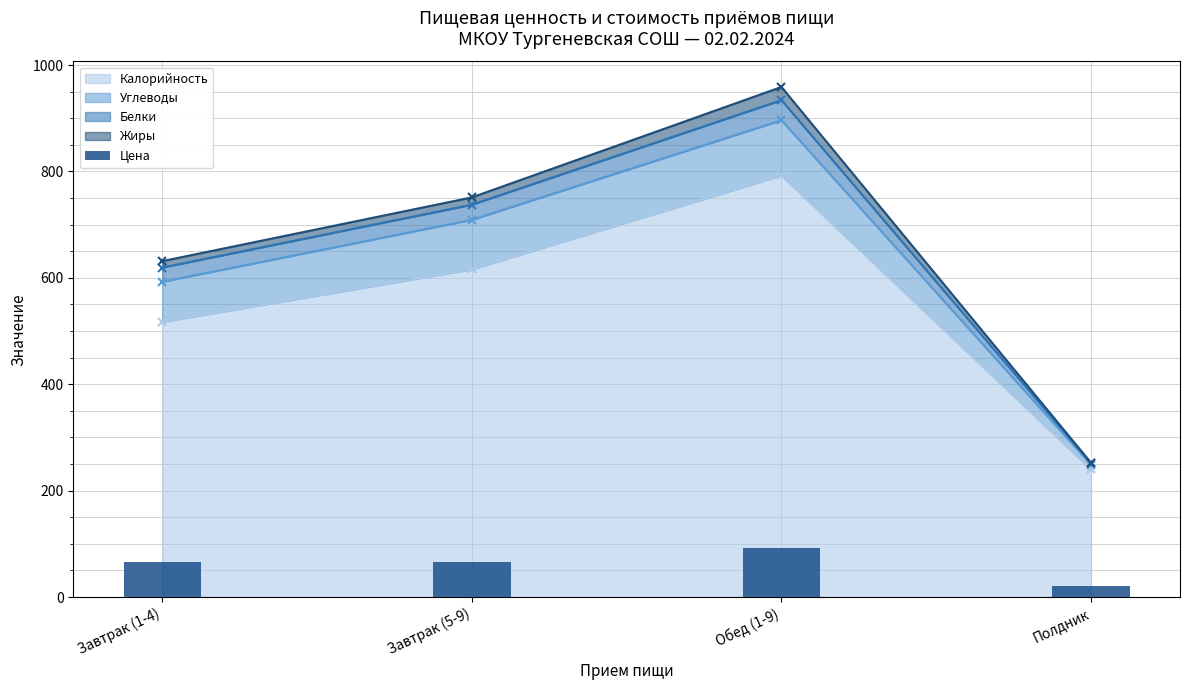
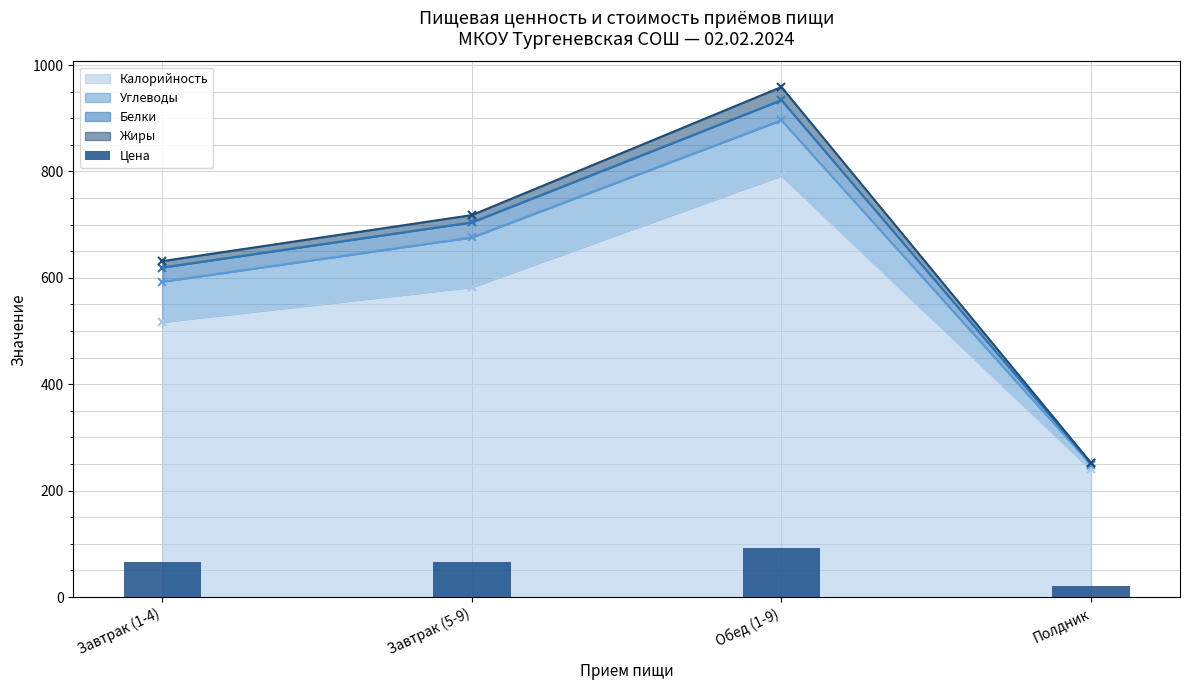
  {
    "Калорийность": {
      "Завтрак (1-4)": 520,
-     "Завтрак (5-9)": 620,
+     "Завтрак (5-9)": 580,
      "Обед (1-9)": 790,
      "Полдник": 240
    }
  }
